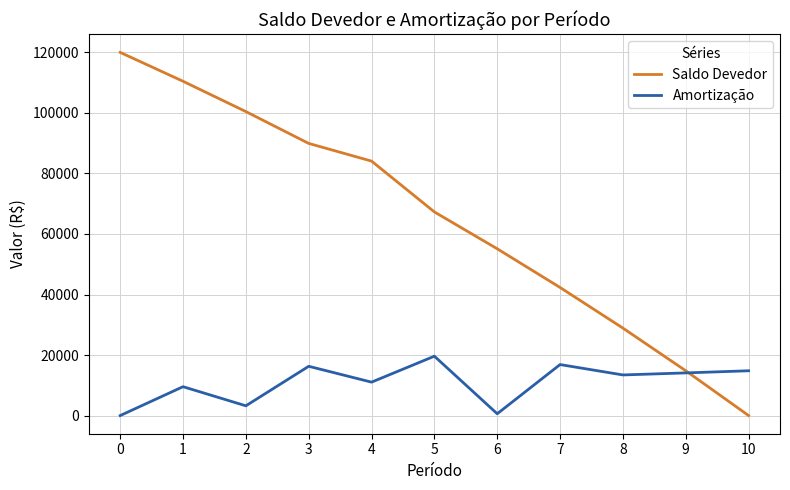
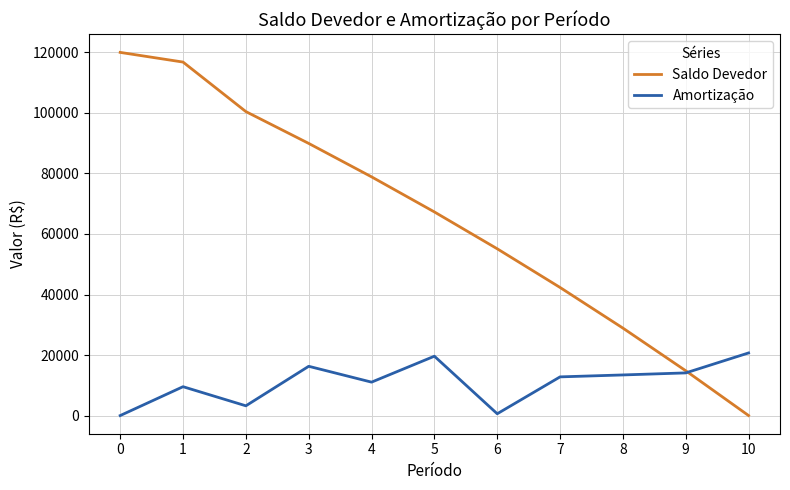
  {
    "Saldo Devedor": {
      "0": 120000,
-     "1": 110000,
+     "1": 117000,
      "2": 100000,
      "3": 90000,
-     "4": 84000,
+     "4": 79000,
      "5": 67000,
      "6": 55000,
      "7": 42000,
      "8": 29000,
      "10": 0
    },
    "Amortização": {
      "0": 0,
      "1": 10000,
      "2": 3000,
      "3": 16000,
      "4": 11000,
      "5": 20000,
      "6": 1000,
-     "7": 17000,
+     "7": 13000,
      "8": 13000,
-     "10": 15000
+     "10": 21000
    }
  }
